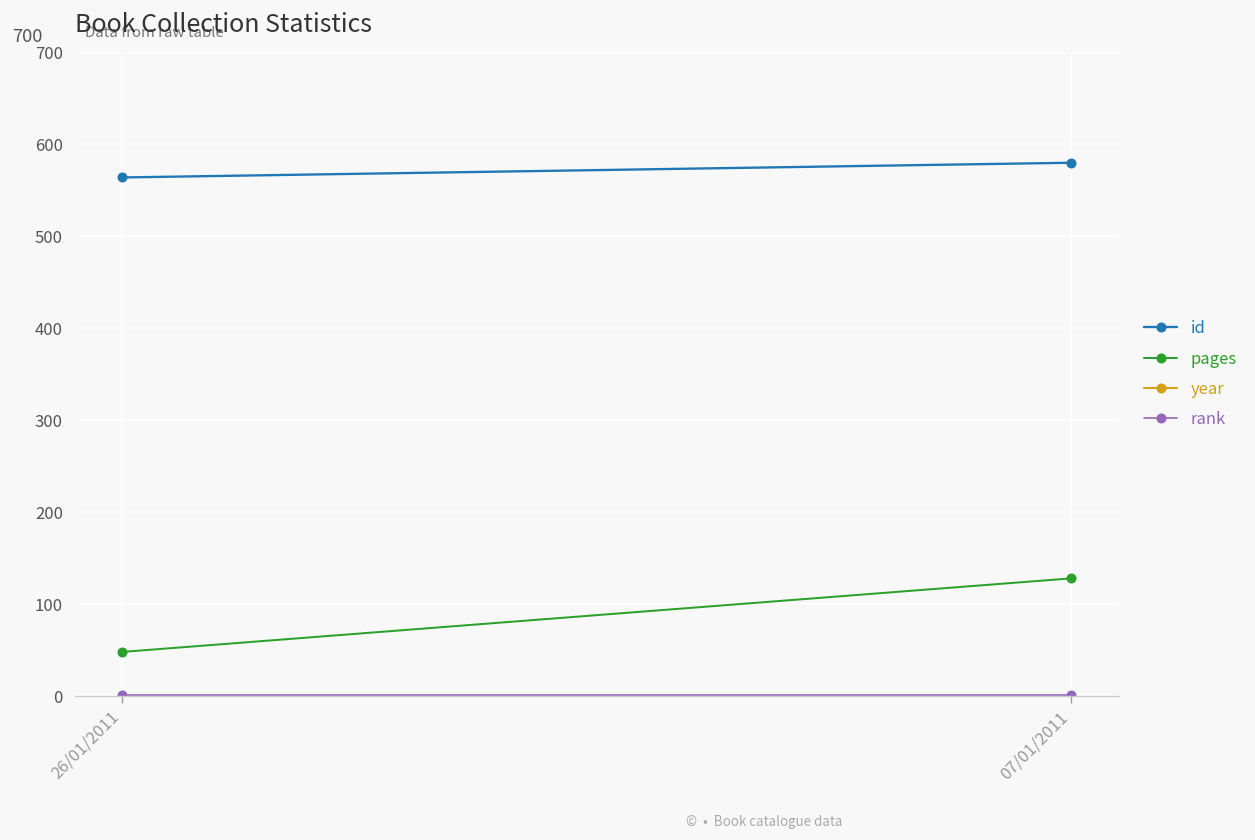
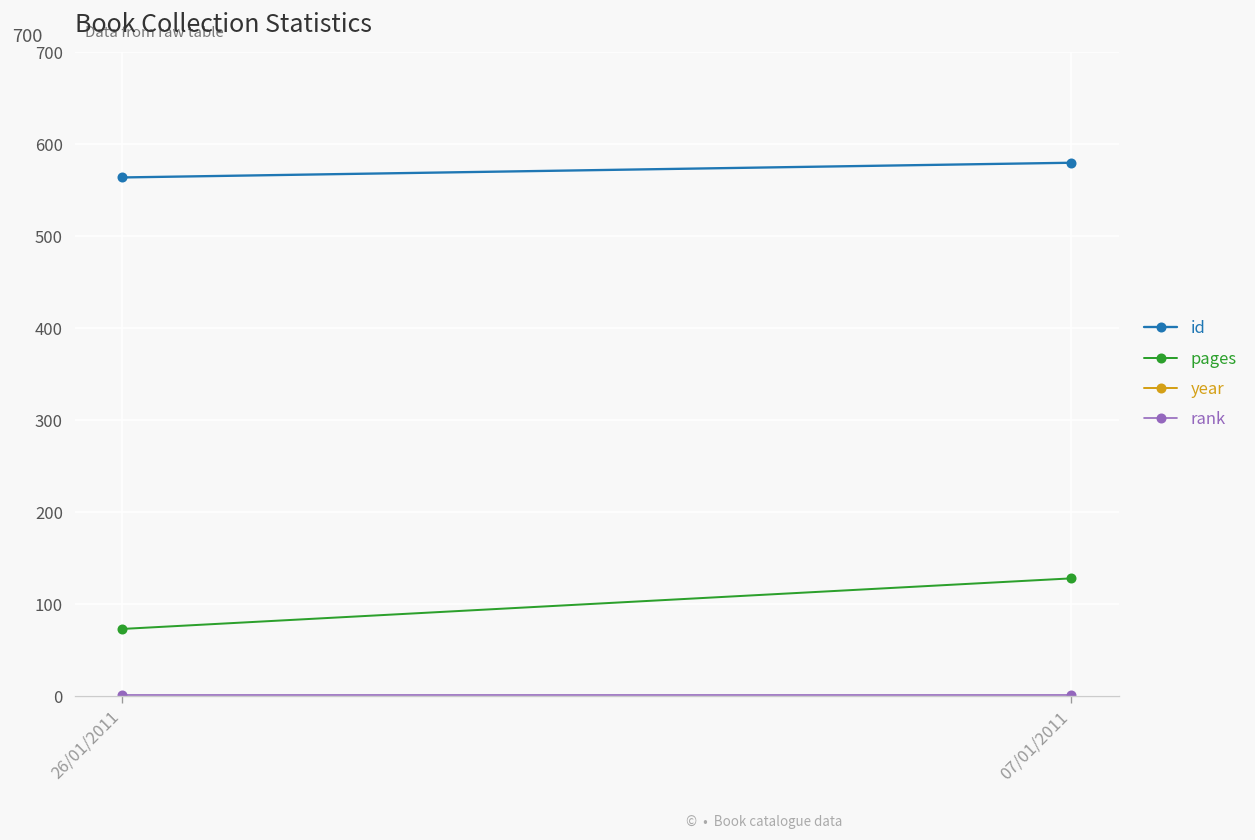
  {
    "id": {
      "26/01/2011": 560,
      "07/01/2011": 580
    },
    "pages": {
-     "26/01/2011": 50,
+     "26/01/2011": 70,
      "07/01/2011": 130
    },
    "rank": {
      "26/01/2011": 0,
      "07/01/2011": 0
    }
  }
